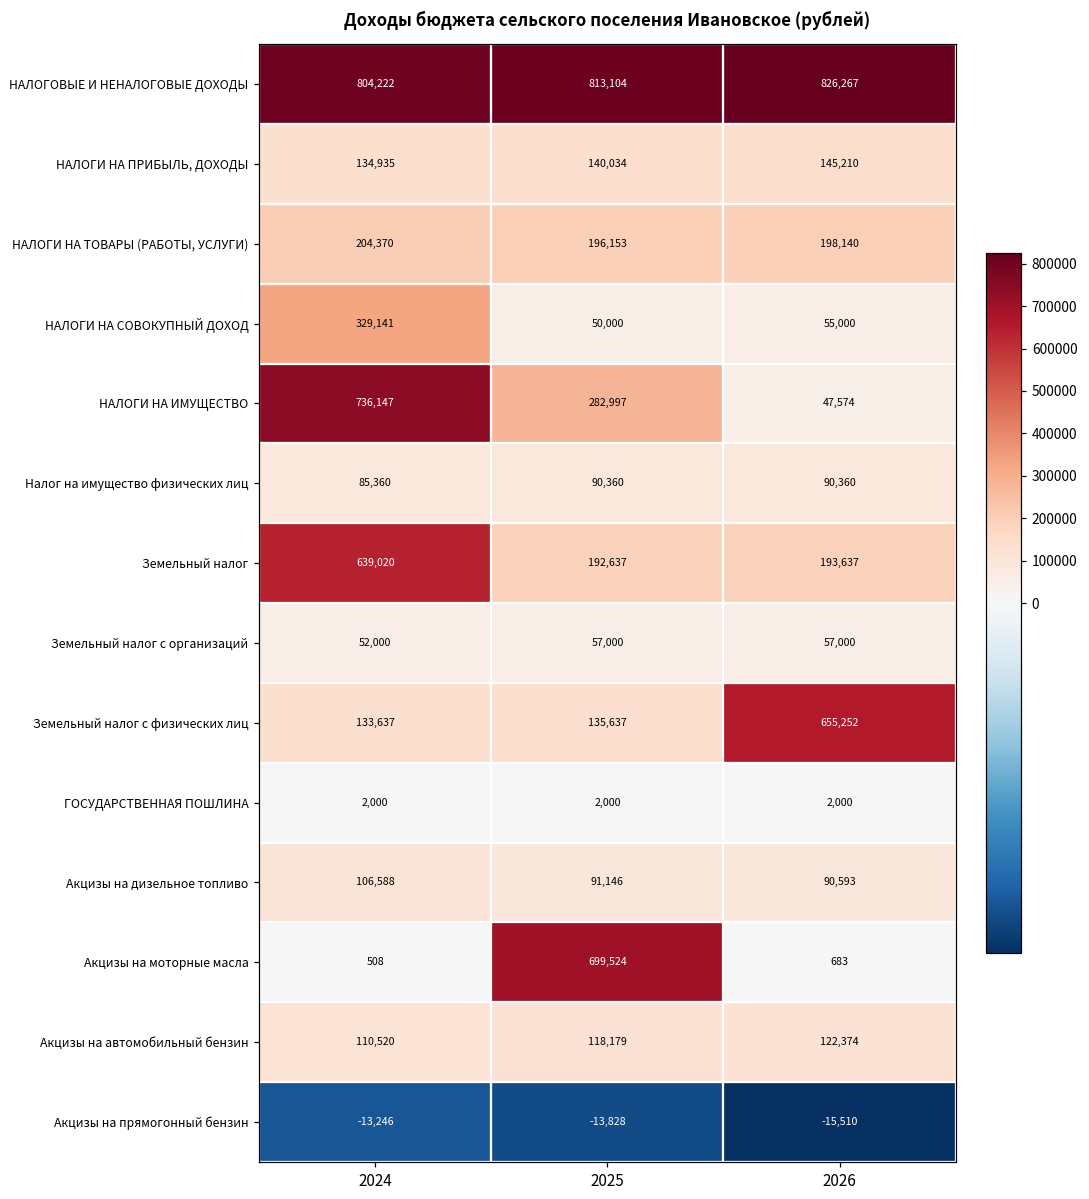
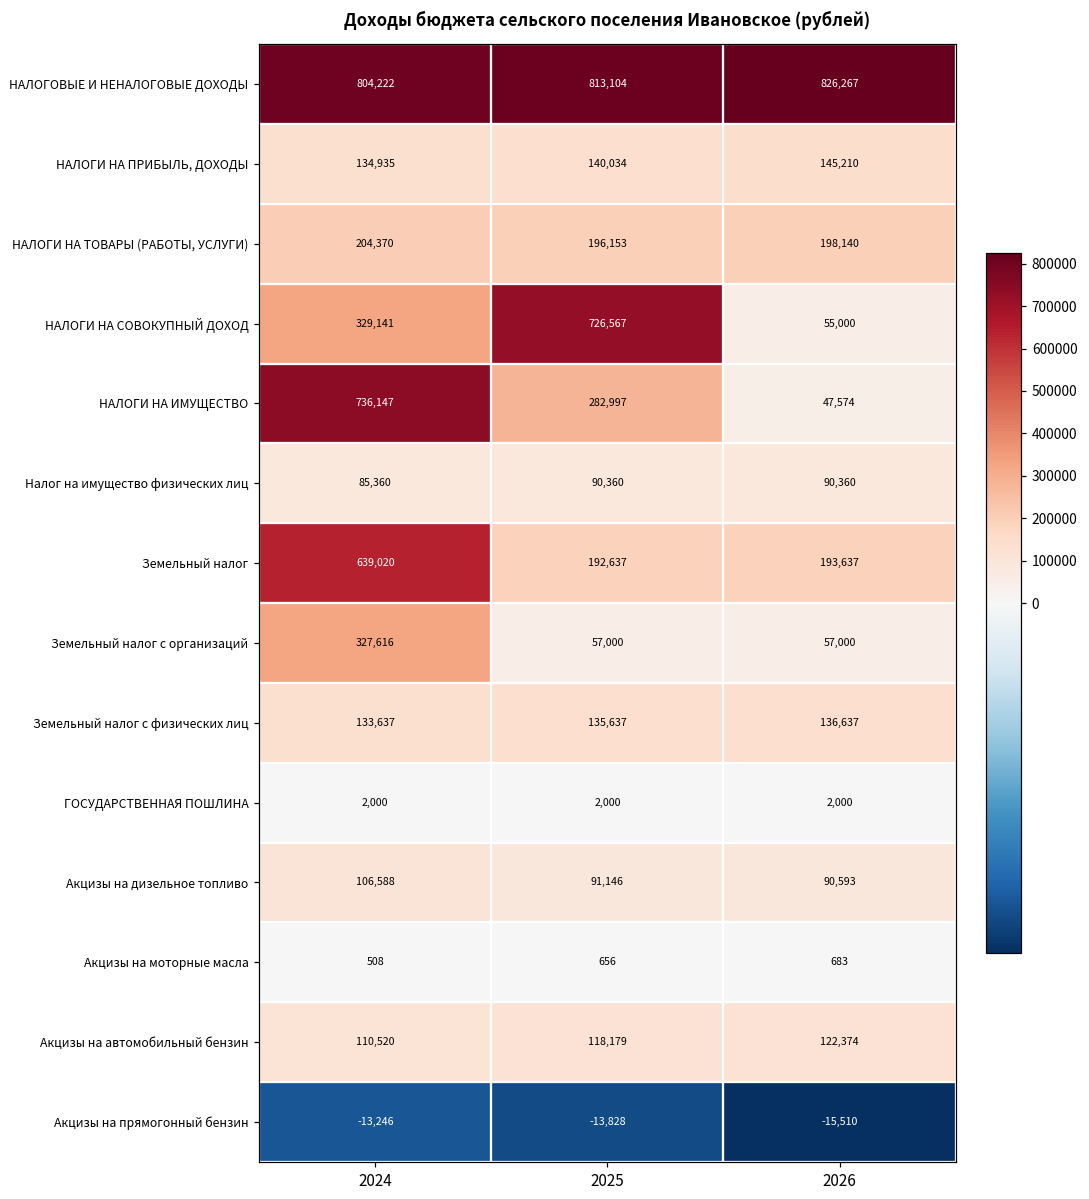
  {
    "НАЛОГОВЫЕ И НЕНАЛОГОВЫЕ ДОХОДЫ": {
      "2024": "804,222",
      "2025": "813,104",
      "2026": "826,267"
    },
    "НАЛОГИ НА ПРИБЫЛЬ, ДОХОДЫ": {
      "2024": "134,935",
      "2025": "140,034",
      "2026": "145,210"
    },
    "НАЛОГИ НА ТОВАРЫ (РАБОТЫ, УСЛУГИ)": {
      "2024": "204,370",
      "2025": "196,153",
      "2026": "198,140"
    },
    "НАЛОГИ НА СОВОКУПНЫЙ ДОХОД": {
      "2024": "329,141",
-     "2025": "50,000",
+     "2025": "726,567",
      "2026": "55,000"
    },
    "НАЛОГИ НА ИМУЩЕСТВО": {
      "2024": "736,147",
      "2025": "282,997",
      "2026": "47,574"
    },
    "Налог на имущество физических лиц": {
      "2024": "85,360",
      "2025": "90,360",
      "2026": "90,360"
    },
    "Земельный налог": {
      "2024": "639,020",
      "2025": "192,637",
      "2026": "193,637"
    },
    "Земельный налог с организаций": {
-     "2024": "52,000",
+     "2024": "327,616",
      "2025": "57,000",
      "2026": "57,000"
    },
    "Земельный налог с физических лиц": {
      "2024": "133,637",
      "2025": "135,637",
-     "2026": "655,252"
+     "2026": "136,637"
    },
    "ГОСУДАРСТВЕННАЯ ПОШЛИНА": {
      "2024": "2,000",
      "2025": "2,000",
      "2026": "2,000"
    },
    "Акцизы на дизельное топливо": {
      "2024": "106,588",
      "2025": "91,146",
      "2026": "90,593"
    },
    "Акцизы на моторные масла": {
      "2024": "508",
-     "2025": "699,524",
+     "2025": "656",
      "2026": "683"
    },
    "Акцизы на автомобильный бензин": {
      "2024": "110,520",
      "2025": "118,179",
      "2026": "122,374"
    },
    "Акцизы на прямогонный бензин": {
      "2024": "-13,246",
      "2025": "-13,828",
      "2026": "-15,510"
    }
  }
